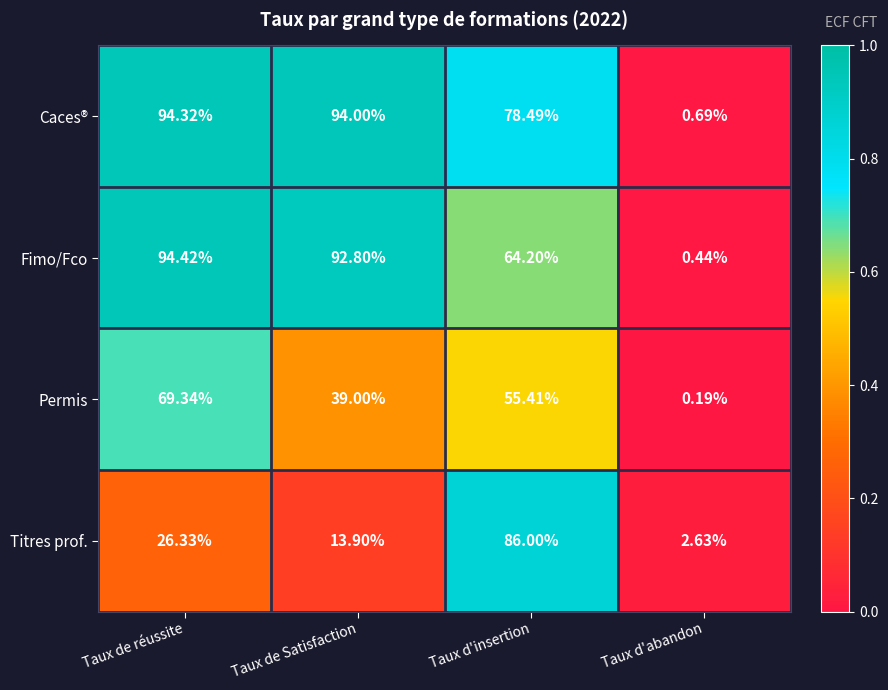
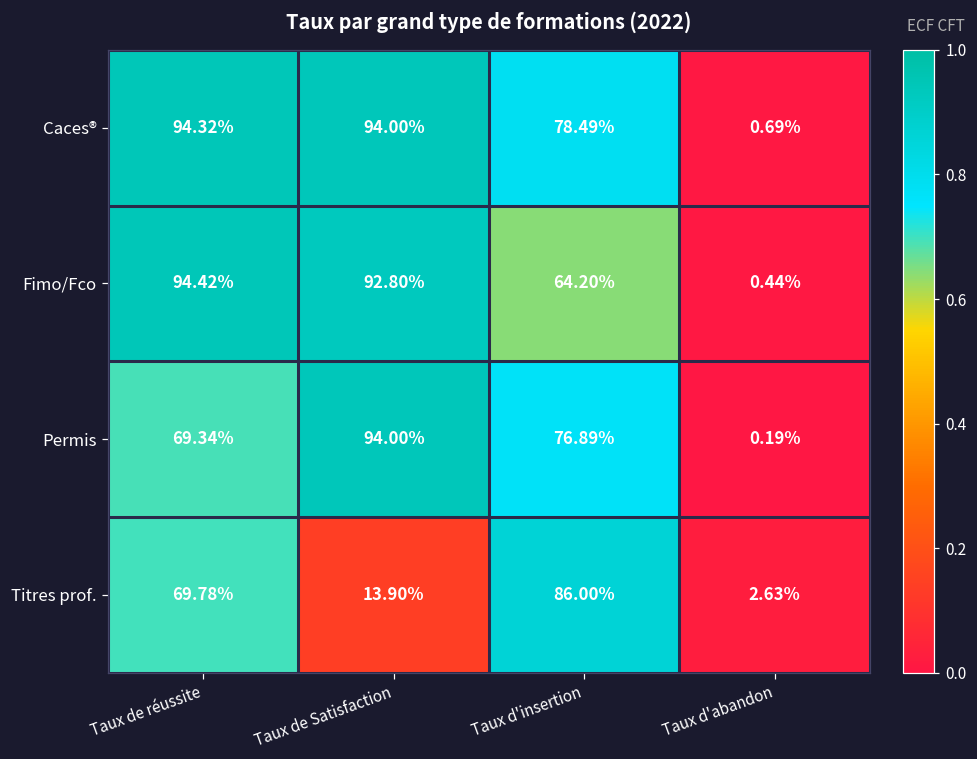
  {
    "Caces®": {
      "Taux de réussite": "94.32%",
      "Taux de Satisfaction": "94.00%",
      "Taux d'insertion": "78.49%",
      "Taux d'abandon": "0.69%"
    },
    "Fimo/Fco": {
      "Taux de réussite": "94.42%",
      "Taux de Satisfaction": "92.80%",
      "Taux d'insertion": "64.20%",
      "Taux d'abandon": "0.44%"
    },
    "Permis": {
      "Taux de réussite": "69.34%",
-     "Taux de Satisfaction": "39.00%",
-     "Taux d'insertion": "55.41%",
+     "Taux de Satisfaction": "94.00%",
+     "Taux d'insertion": "76.89%",
      "Taux d'abandon": "0.19%"
    },
    "Titres prof.": {
-     "Taux de réussite": "26.33%",
+     "Taux de réussite": "69.78%",
      "Taux de Satisfaction": "13.90%",
      "Taux d'insertion": "86.00%",
      "Taux d'abandon": "2.63%"
    }
  }
